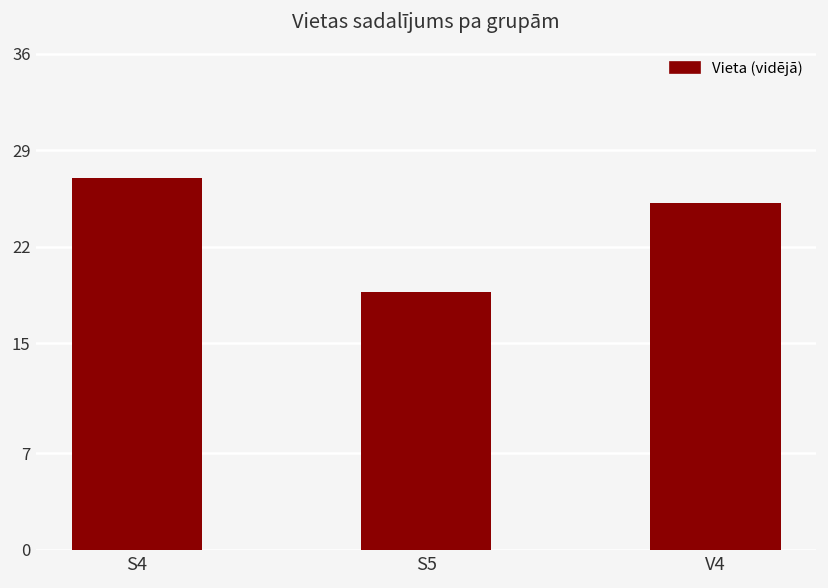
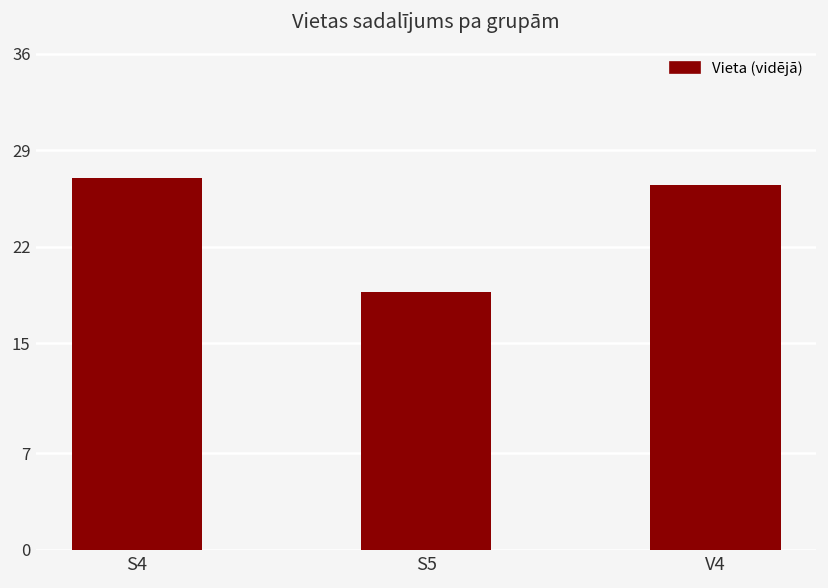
  {
    "S4": 27.0,
    "S5": 18.7,
-   "V4": 25.2
+   "V4": 26.5
  }
